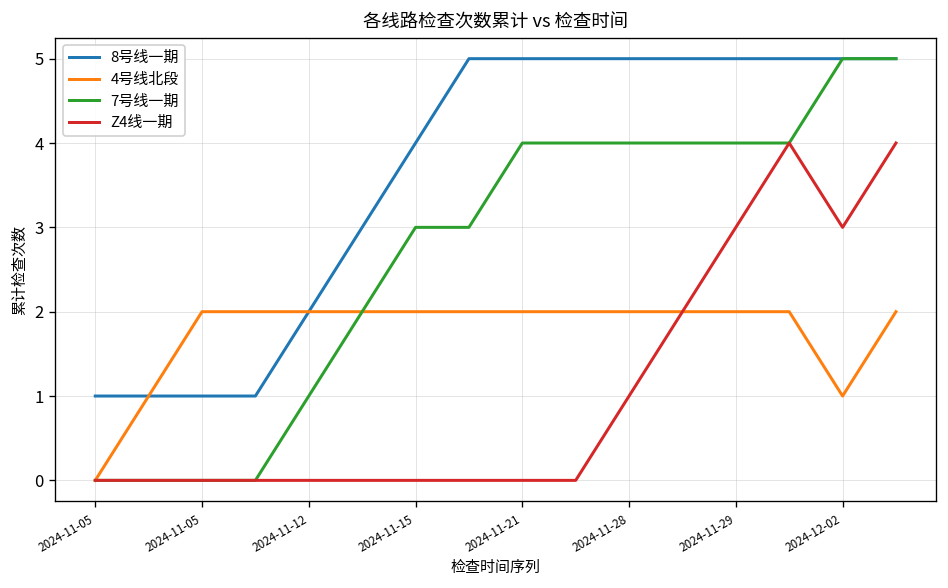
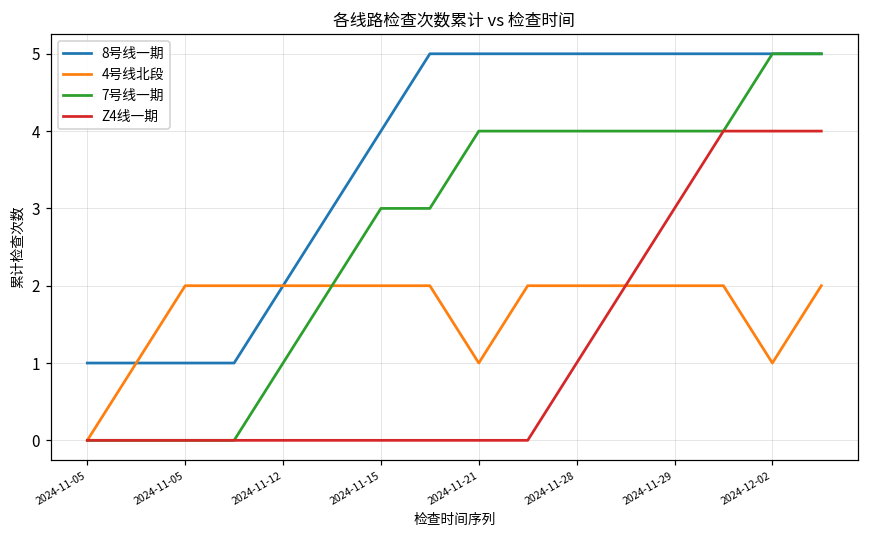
  {
    "8号线一期": {
      "2024-11-21": 5
    },
    "4号线北段": {
-     "2024-11-21": 2,
+     "2024-11-21": 1,
      "2024-12-02": 1
    },
    "7号线一期": {
      "2024-11-21": 4
    },
    "Z4线一期": {
      "2024-11-21": 0,
-     "2024-12-02": 3
+     "2024-12-02": 4
    }
  }
